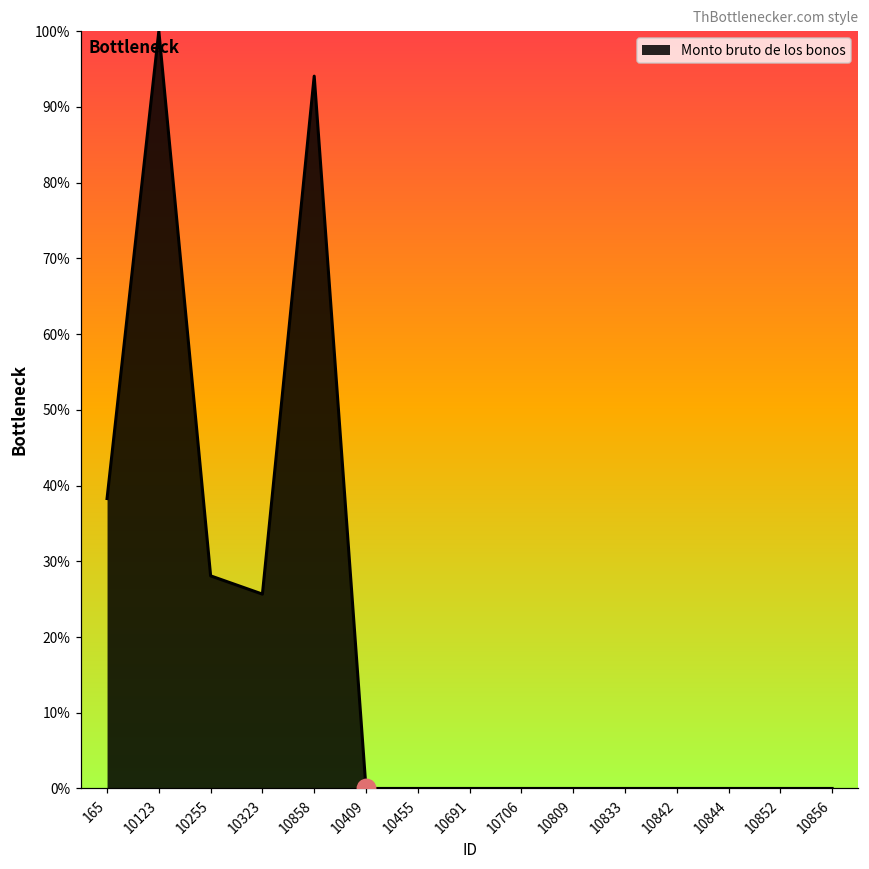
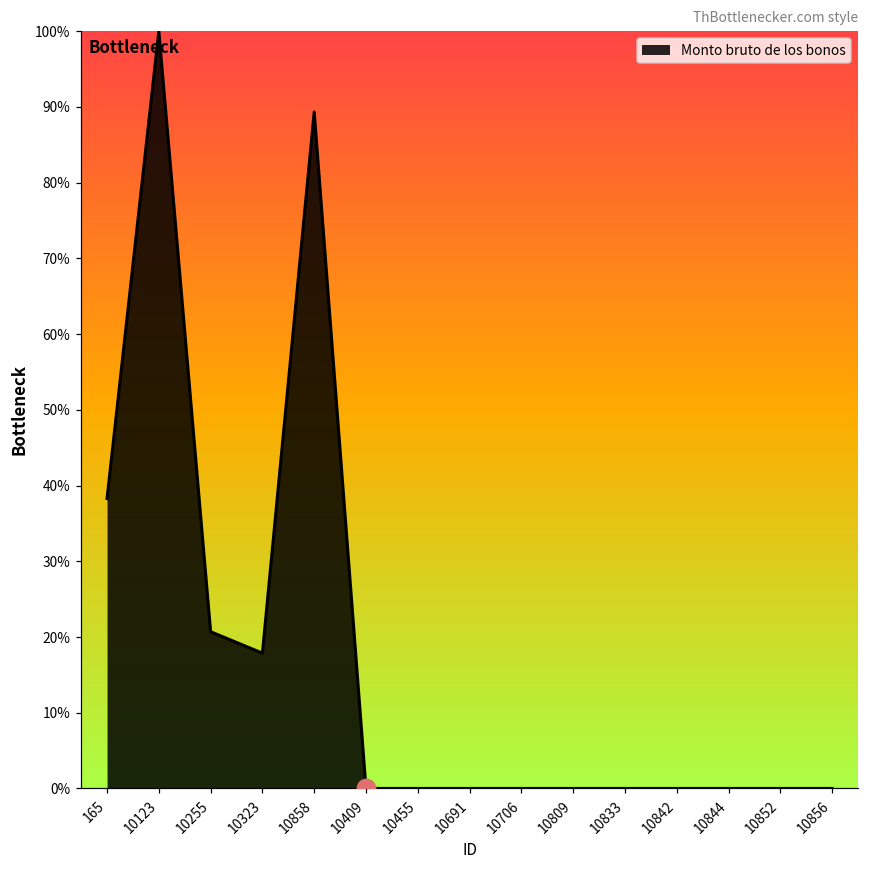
  {
    "Monto bruto de los bonos": {
      "165": "38%",
      "10123": "100%",
-     "10255": "28%",
-     "10323": "26%",
-     "10858": "94%",
+     "10255": "21%",
+     "10323": "18%",
+     "10858": "89%",
      "10455": "0%",
      "10691": "0%",
      "10706": "0%",
      "10809": "0%",
      "10833": "0%",
      "10842": "0%",
      "10844": "0%",
      "10852": "0%",
      "10856": "0%"
    }
  }
